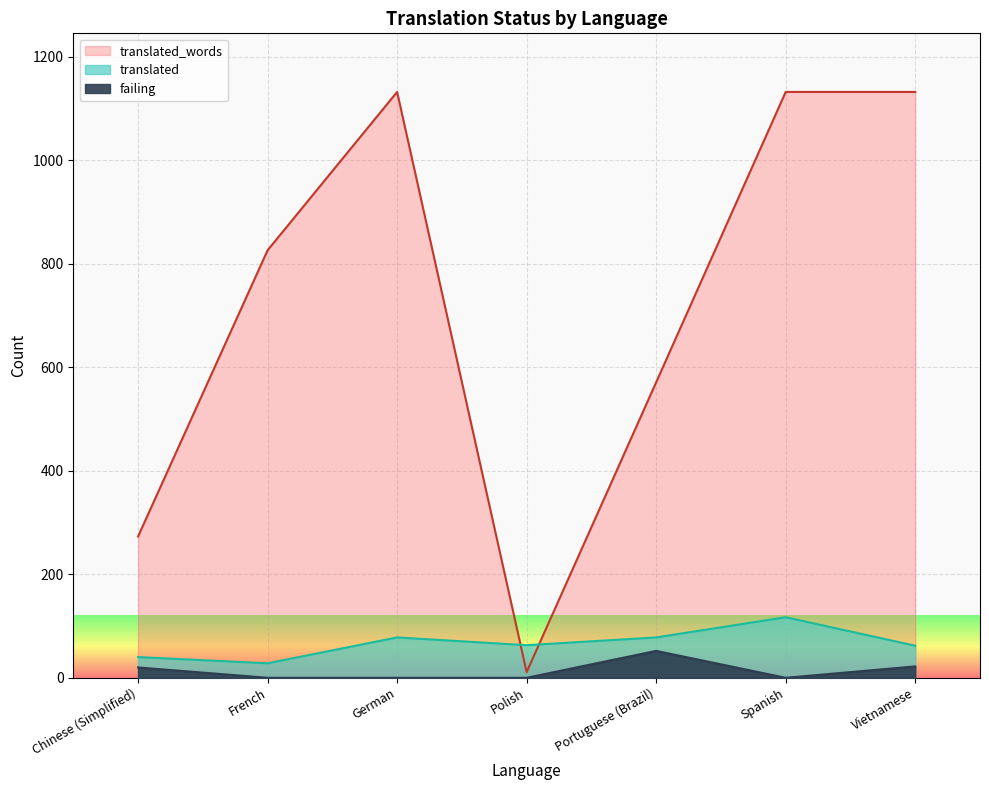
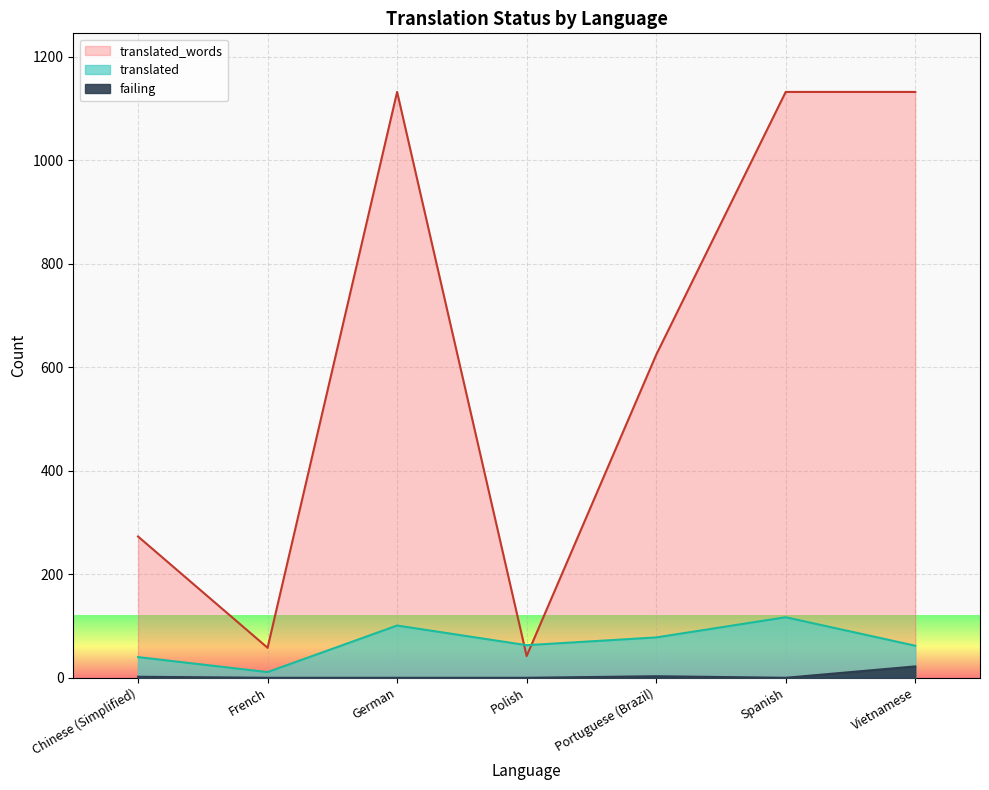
  {
    "translated_words": {
      "Chinese (Simplified)": 270,
-     "French": 830,
+     "French": 60,
      "German": 1130,
-     "Polish": 10,
-     "Portuguese (Brazil)": 570,
+     "Polish": 40,
+     "Portuguese (Brazil)": 620,
      "Spanish": 1130,
      "Vietnamese": 1130
    },
    "translated": {
      "Chinese (Simplified)": 40,
-     "French": 30,
-     "German": 80,
+     "French": 10,
+     "German": 100,
      "Polish": 60,
      "Portuguese (Brazil)": 80,
      "Spanish": 120,
      "Vietnamese": 60
    },
    "failing": {
-     "Chinese (Simplified)": 20,
+     "Chinese (Simplified)": 0,
      "French": 0,
      "German": 0,
      "Polish": 0,
-     "Portuguese (Brazil)": 50,
+     "Portuguese (Brazil)": 0,
      "Spanish": 0,
      "Vietnamese": 20
    }
  }
